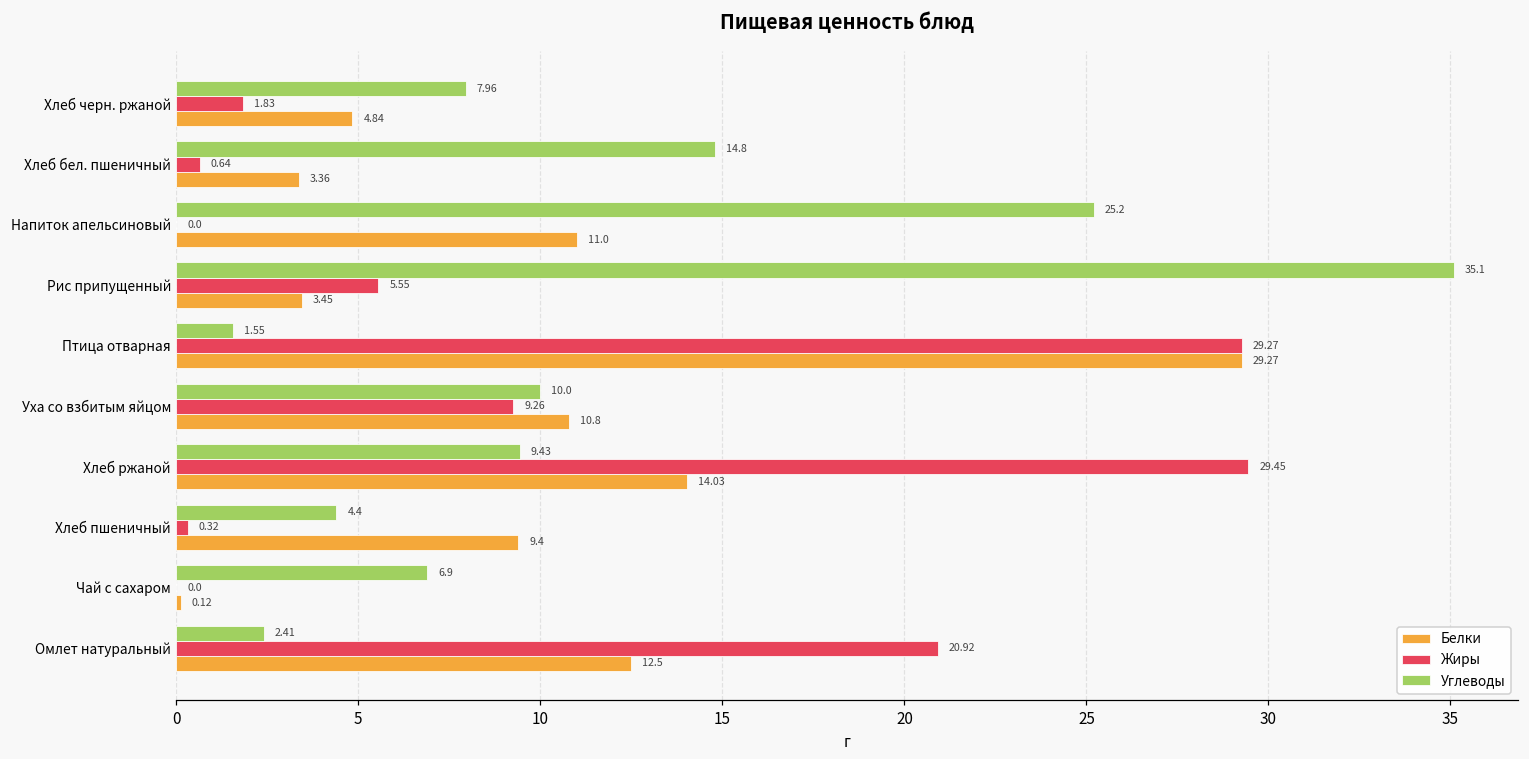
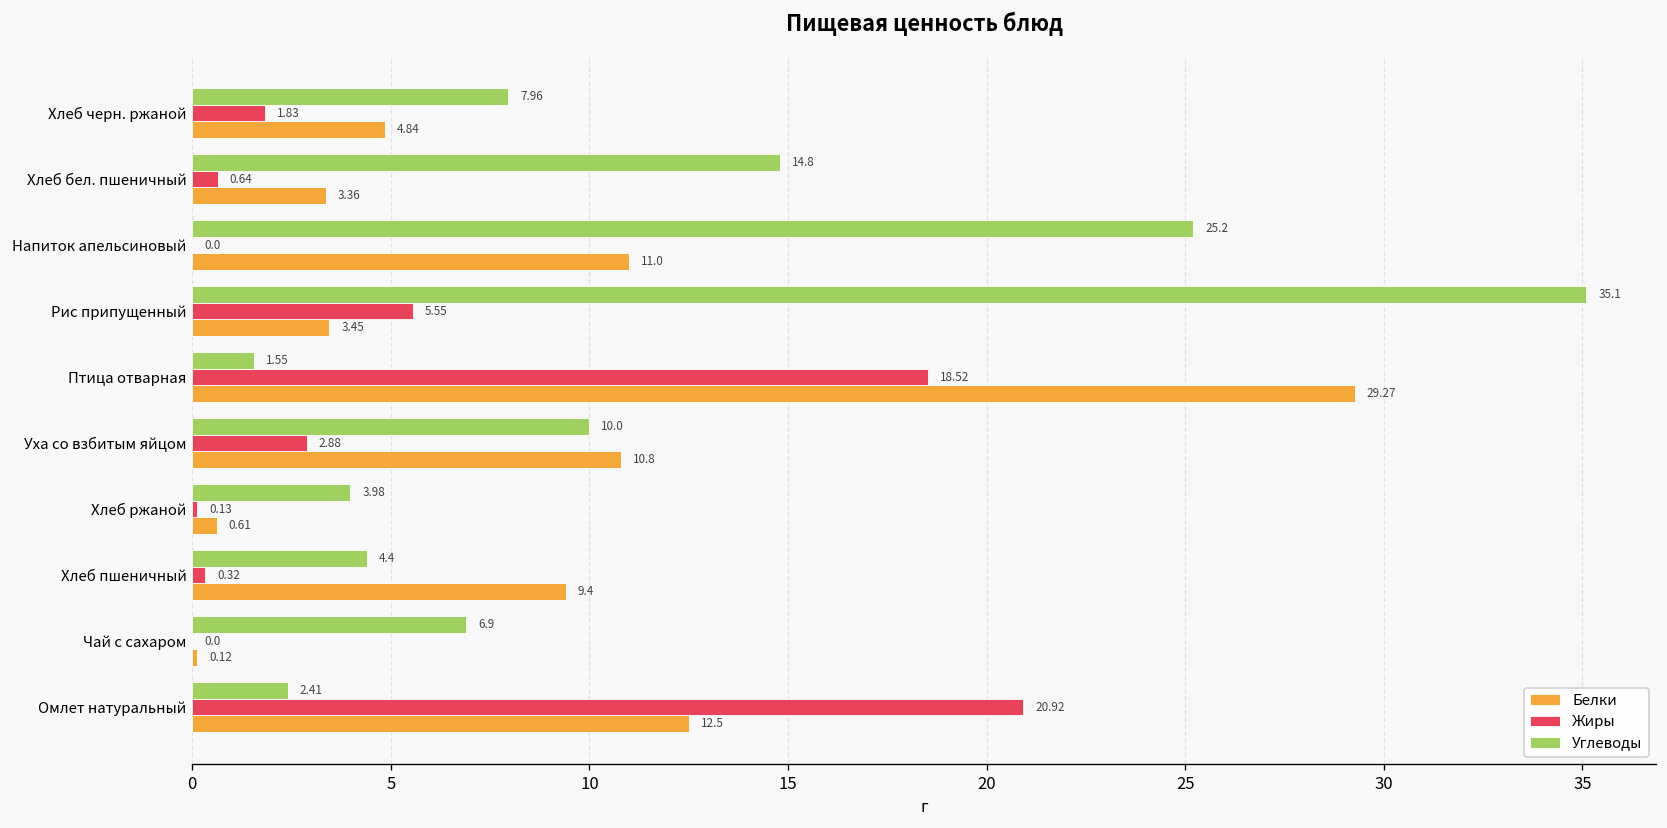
  {
    "Белки": {
      "Хлеб черн. ржаной": 4.84,
      "Хлеб бел. пшеничный": 3.36,
      "Напиток апельсиновый": 11.0,
      "Рис припущенный": 3.45,
      "Птица отварная": 29.27,
      "Уха со взбитым яйцом": 10.8,
-     "Хлеб ржаной": 14.03,
+     "Хлеб ржаной": 0.61,
      "Хлеб пшеничный": 9.4,
      "Чай с сахаром": 0.12,
      "Омлет натуральный": 12.5
    },
    "Жиры": {
      "Хлеб черн. ржаной": 1.83,
      "Хлеб бел. пшеничный": 0.64,
      "Напиток апельсиновый": 0.0,
      "Рис припущенный": 5.55,
-     "Птица отварная": 29.27,
-     "Уха со взбитым яйцом": 9.26,
-     "Хлеб ржаной": 29.45,
+     "Птица отварная": 18.52,
+     "Уха со взбитым яйцом": 2.88,
+     "Хлеб ржаной": 0.13,
      "Хлеб пшеничный": 0.32,
      "Чай с сахаром": 0.0,
      "Омлет натуральный": 20.92
    },
    "Углеводы": {
      "Хлеб черн. ржаной": 7.96,
      "Хлеб бел. пшеничный": 14.8,
      "Напиток апельсиновый": 25.2,
      "Рис припущенный": 35.1,
      "Птица отварная": 1.55,
      "Уха со взбитым яйцом": 10.0,
-     "Хлеб ржаной": 9.43,
+     "Хлеб ржаной": 3.98,
      "Хлеб пшеничный": 4.4,
      "Чай с сахаром": 6.9,
      "Омлет натуральный": 2.41
    }
  }
